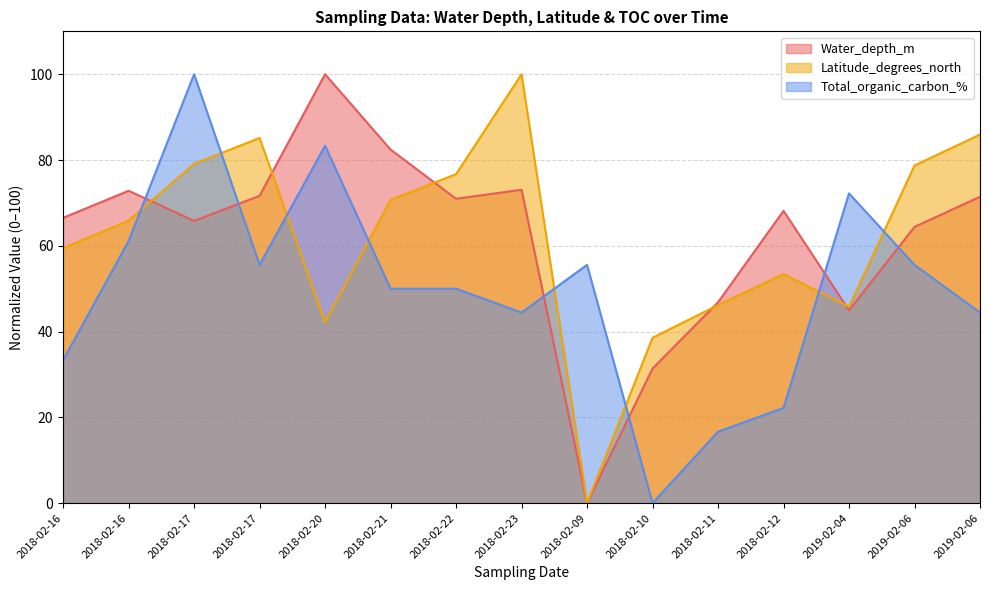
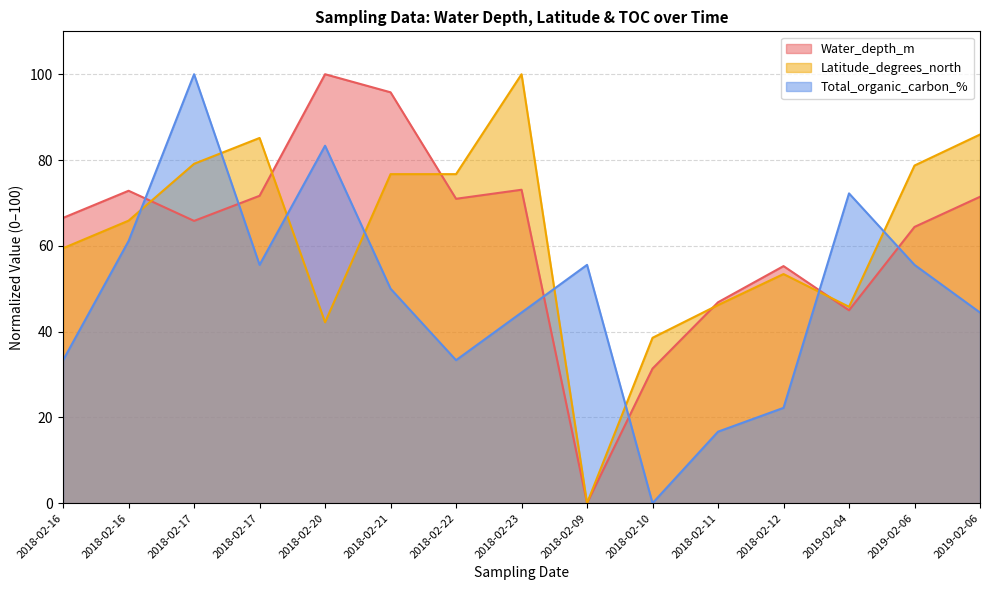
  {
    "Water_depth_m": {
      "2018-02-20": 100,
-     "2018-02-21": 82,
+     "2018-02-21": 96,
      "2018-02-22": 71,
      "2018-02-23": 73,
      "2018-02-10": 31,
      "2018-02-11": 47,
-     "2018-02-12": 68,
+     "2018-02-12": 55,
      "2019-02-04": 45
    },
    "Latitude_degrees_north": {
      "2018-02-20": 42,
-     "2018-02-21": 71,
+     "2018-02-21": 77,
      "2018-02-22": 77,
      "2018-02-23": 100,
      "2018-02-10": 39,
      "2018-02-11": 46,
      "2018-02-12": 53,
      "2019-02-04": 46
    },
    "Total_organic_carbon_%": {
      "2018-02-20": 83,
      "2018-02-21": 50,
-     "2018-02-22": 50,
+     "2018-02-22": 33,
      "2018-02-23": 44,
      "2018-02-09": 56,
      "2018-02-10": 0,
      "2018-02-11": 17,
      "2018-02-12": 22,
      "2019-02-04": 72
    }
  }
